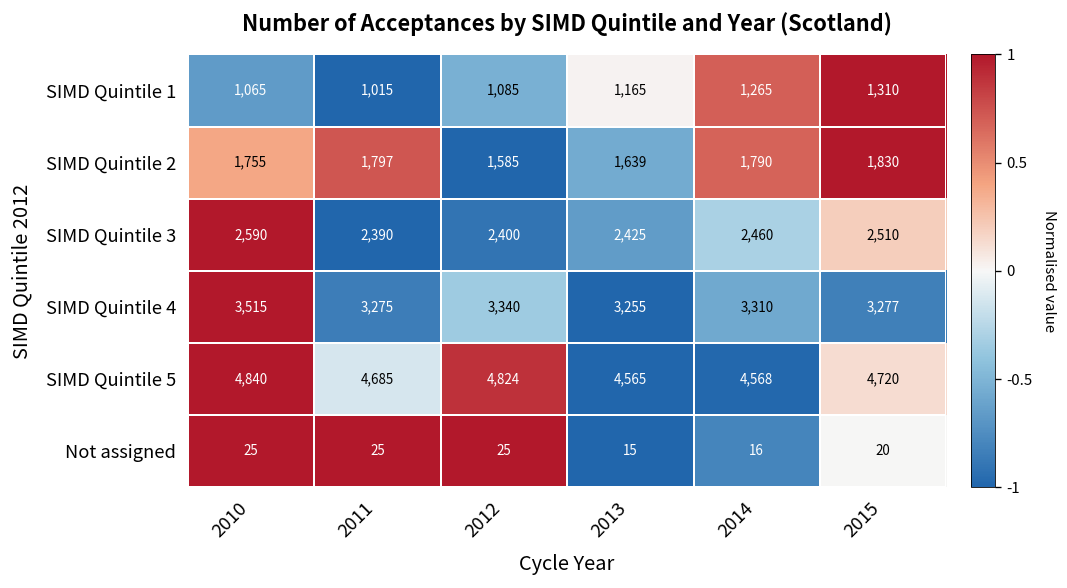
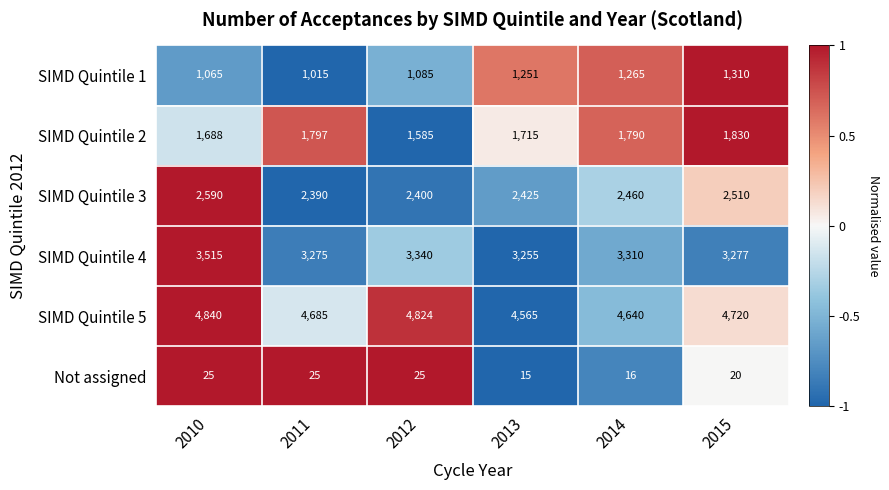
  {
    "SIMD Quintile 1": {
      "2010": "1,065",
      "2011": "1,015",
      "2012": "1,085",
-     "2013": "1,165",
+     "2013": "1,251",
      "2014": "1,265",
      "2015": "1,310"
    },
    "SIMD Quintile 2": {
-     "2010": "1,755",
+     "2010": "1,688",
      "2011": "1,797",
      "2012": "1,585",
-     "2013": "1,639",
+     "2013": "1,715",
      "2014": "1,790",
      "2015": "1,830"
    },
    "SIMD Quintile 3": {
      "2010": "2,590",
      "2011": "2,390",
      "2012": "2,400",
      "2013": "2,425",
      "2014": "2,460",
      "2015": "2,510"
    },
    "SIMD Quintile 4": {
      "2010": "3,515",
      "2011": "3,275",
      "2012": "3,340",
      "2013": "3,255",
      "2014": "3,310",
      "2015": "3,277"
    },
    "SIMD Quintile 5": {
      "2010": "4,840",
      "2011": "4,685",
      "2012": "4,824",
      "2013": "4,565",
-     "2014": "4,568",
+     "2014": "4,640",
      "2015": "4,720"
    },
    "Not assigned": {
      "2010": "25",
      "2011": "25",
      "2012": "25",
      "2013": "15",
      "2014": "16",
      "2015": "20"
    }
  }
